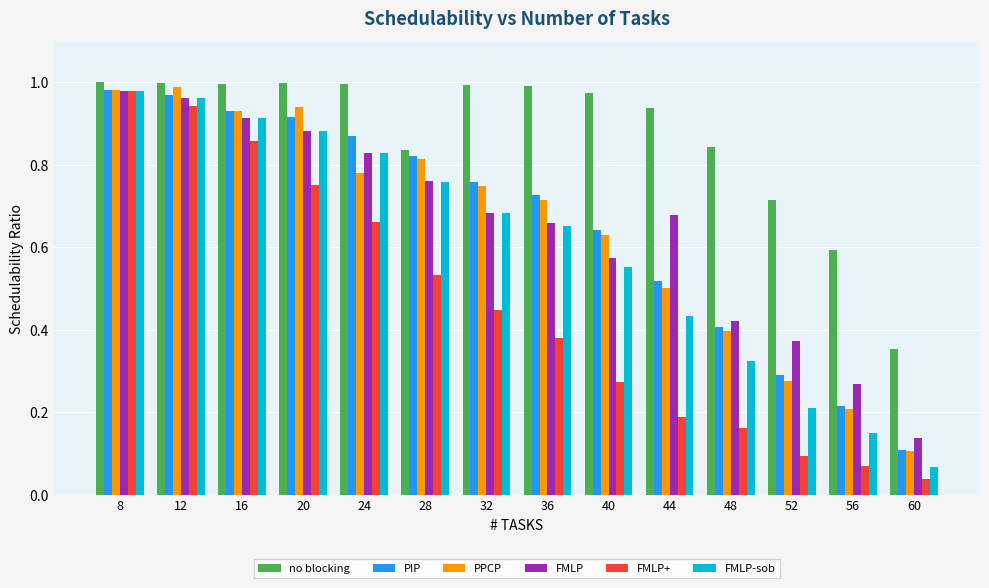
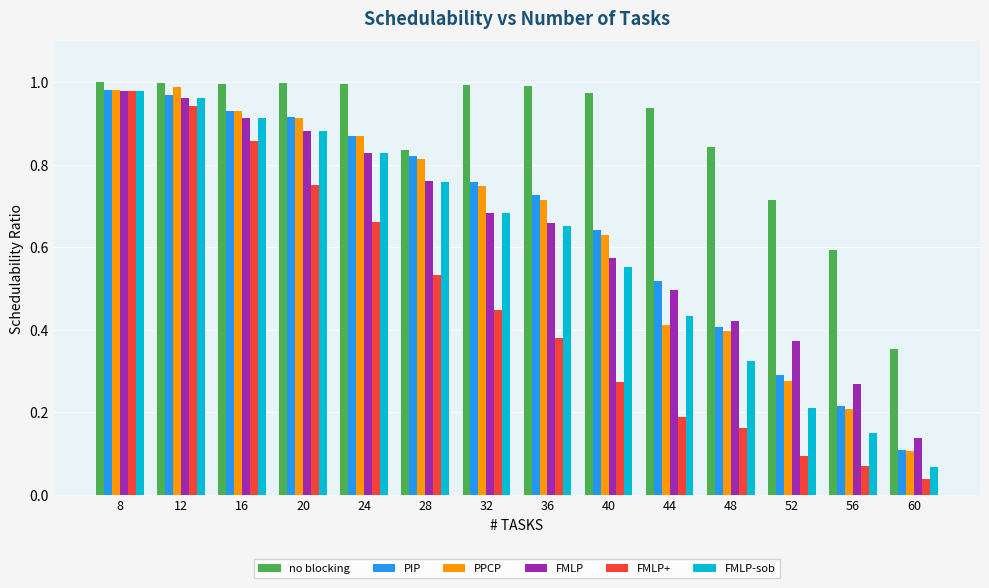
  {
    "no blocking": {
      "8": 1.00,
      "12": 1.00,
      "16": 1.00,
      "20": 1.00,
      "24": 1.00,
      "28": 0.83,
      "32": 0.99,
      "36": 0.99,
      "40": 0.97,
      "44": 0.94,
      "48": 0.84,
      "52": 0.71,
      "56": 0.59,
      "60": 0.35
    },
    "PPCP": {
      "8": 0.98,
      "12": 0.99,
      "16": 0.93,
-     "20": 0.94,
-     "24": 0.78,
+     "20": 0.91,
+     "24": 0.87,
      "28": 0.81,
      "32": 0.75,
      "36": 0.71,
      "40": 0.63,
-     "44": 0.50,
+     "44": 0.41,
      "48": 0.40,
      "52": 0.28,
      "56": 0.21,
      "60": 0.11
    },
    "FMLP": {
      "8": 0.98,
      "12": 0.96,
      "16": 0.91,
      "20": 0.88,
      "24": 0.83,
      "28": 0.76,
      "32": 0.68,
      "36": 0.66,
      "40": 0.57,
-     "44": 0.68,
+     "44": 0.49,
      "48": 0.42,
      "52": 0.37,
      "56": 0.27,
      "60": 0.14
    },
    "FMLP+": {
      "8": 0.98,
      "12": 0.94,
      "16": 0.86,
      "20": 0.75,
      "24": 0.66,
      "28": 0.53,
      "32": 0.45,
      "36": 0.38,
      "40": 0.27,
      "44": 0.19,
      "48": 0.16,
      "52": 0.09,
      "56": 0.07,
      "60": 0.04
    }
  }
